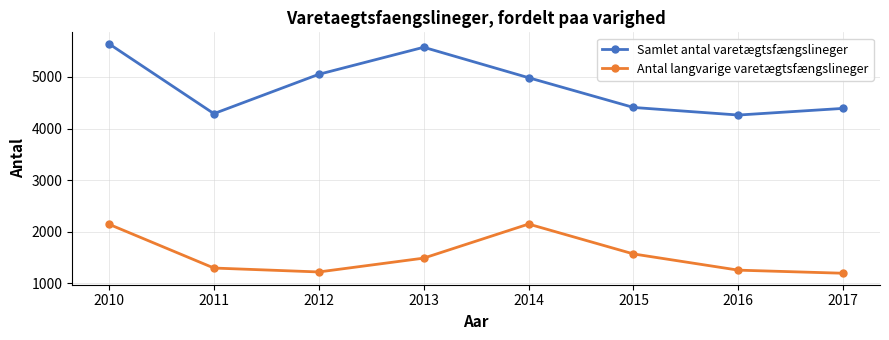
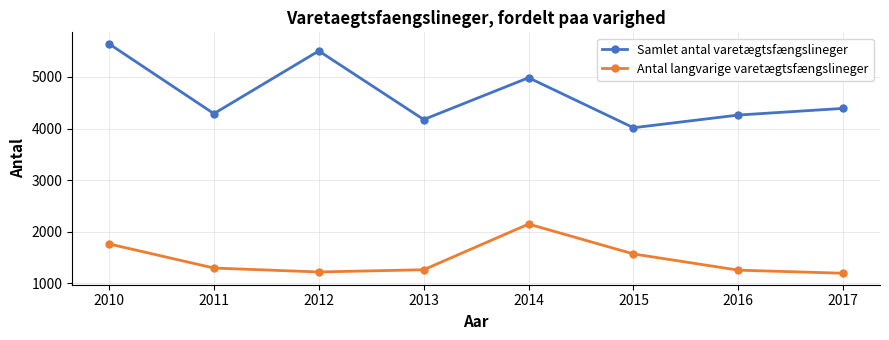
  {
    "Samlet antal varetægtsfængslineger": {
      "2010": 5600,
      "2011": 4300,
-     "2012": 5100,
-     "2013": 5600,
+     "2012": 5500,
+     "2013": 4200,
      "2014": 5000,
-     "2015": 4400,
+     "2015": 4000,
      "2016": 4300,
      "2017": 4400
    },
    "Antal langvarige varetægtsfængslineger": {
-     "2010": 2100,
+     "2010": 1800,
      "2011": 1300,
      "2012": 1200,
-     "2013": 1500,
+     "2013": 1300,
      "2014": 2100,
      "2015": 1600,
      "2016": 1300,
      "2017": 1200
    }
  }
